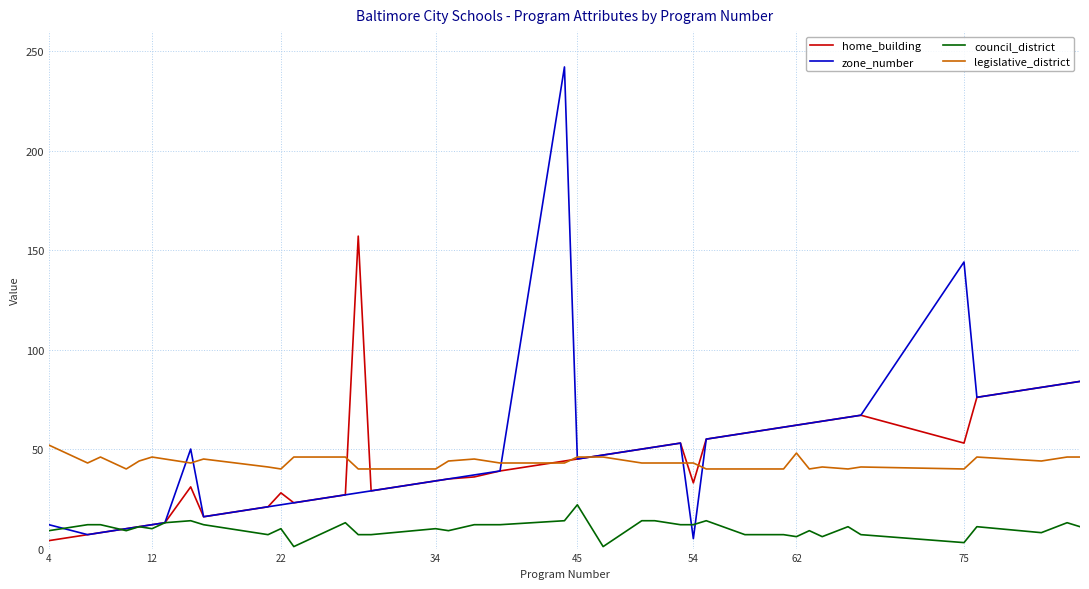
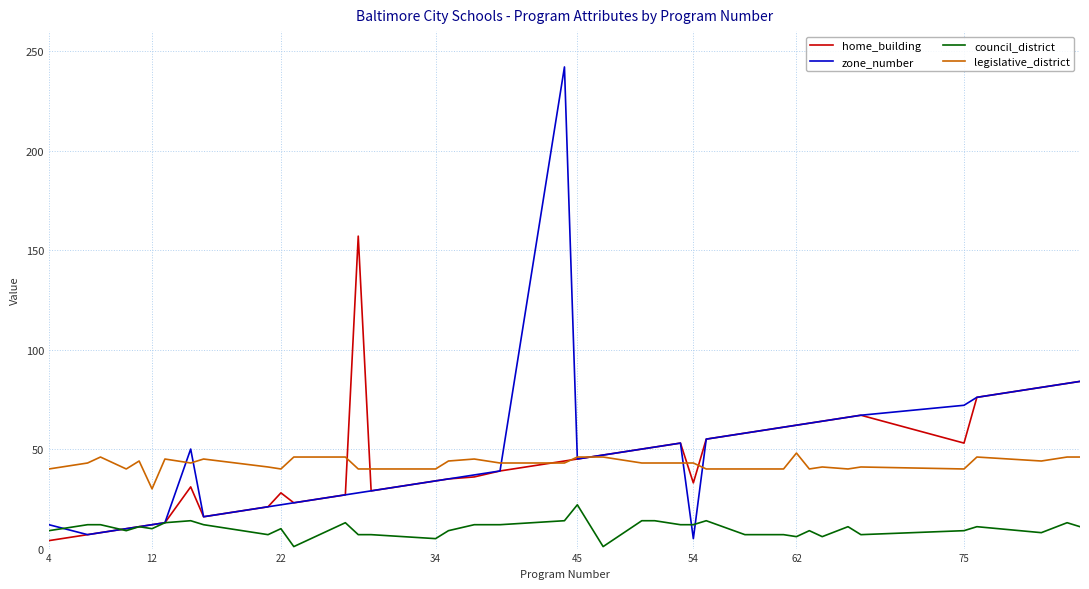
  {
    "home_building": {
      "4": 4,
      "22": 28,
      "54": 33,
      "75": 53
    },
    "zone_number": {
      "4": 12,
      "22": 22,
      "54": 5,
-     "75": 144
+     "75": 72
    },
    "council_district": {
      "4": 9,
      "12": 10,
      "22": 10,
-     "34": 10,
+     "34": 5,
      "45": 22,
      "54": 12,
      "62": 6,
-     "75": 3
+     "75": 9
    },
    "legislative_district": {
-     "4": 52,
-     "12": 46,
+     "4": 40,
+     "12": 30,
      "22": 40,
      "34": 40,
      "54": 43,
      "62": 48,
      "75": 40
    }
  }
